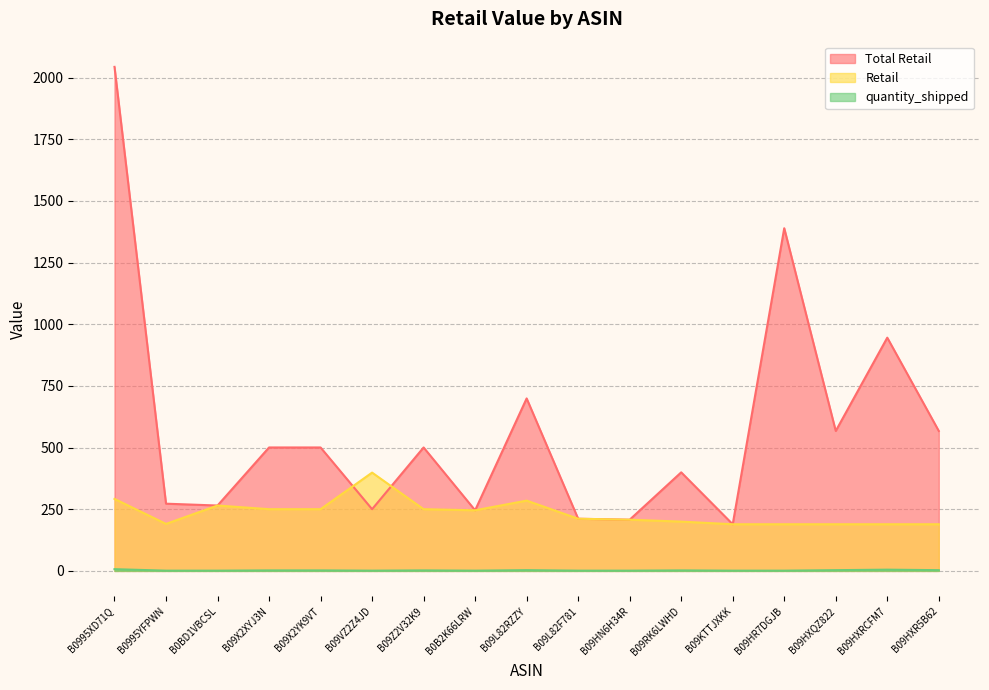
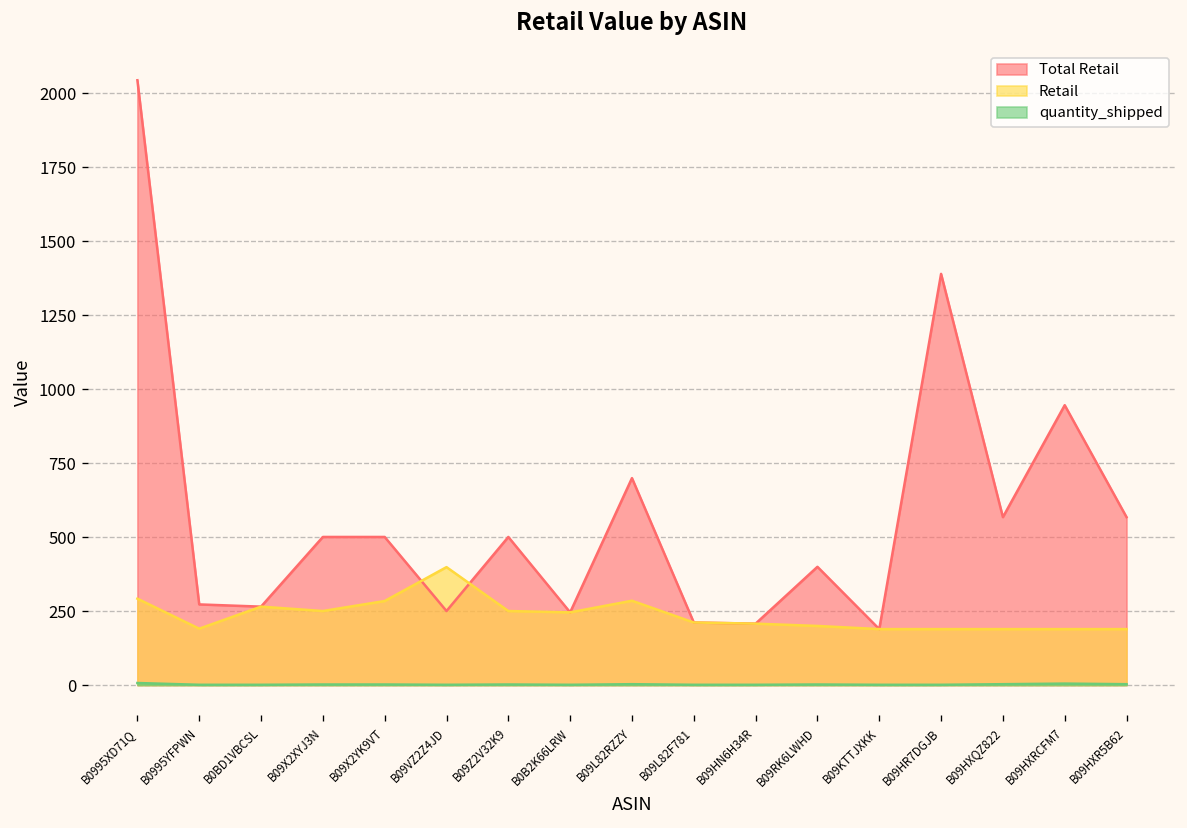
  {
    "Total Retail": {
      "B0995XD71Q": 2040,
      "B0995YFPWN": 270,
      "B09X2XYJ3N": 500,
      "B09X2YK9VT": 500,
      "B09VZ2Z4JD": 250,
      "B09Z2V32K9": 500,
      "B09L82RZZY": 700,
      "B09RK6LWHD": 400,
      "B09HR7DGJB": 1390,
      "B09HXQZ822": 570,
      "B09HXRCFM7": 950,
      "B09HXR5B62": 570
    },
    "Retail": {
      "B0995XD71Q": 290,
      "B0995YFPWN": 190,
      "B09X2XYJ3N": 250,
-     "B09X2YK9VT": 250,
+     "B09X2YK9VT": 280,
      "B09VZ2Z4JD": 400,
      "B09Z2V32K9": 250,
      "B09L82RZZY": 290,
      "B09RK6LWHD": 200,
      "B09HR7DGJB": 190,
      "B09HXQZ822": 190,
      "B09HXRCFM7": 190,
      "B09HXR5B62": 190
    },
    "quantity_shipped": {
      "B0995XD71Q": 10,
      "B0995YFPWN": 0,
      "B0BD1VBCSL": 0,
      "B09X2XYJ3N": 0,
      "B09X2YK9VT": 0,
      "B09VZ2Z4JD": 0,
      "B09Z2V32K9": 0,
      "B0B2K66LRW": 0,
      "B09L82RZZY": 0,
      "B09L82F781": 0,
      "B09HN6H34R": 0,
      "B09RK6LWHD": 0,
      "B09KTTJXKK": 0,
      "B09HR7DGJB": 0,
      "B09HXQZ822": 0,
      "B09HXRCFM7": 10,
      "B09HXR5B62": 0
    }
  }
